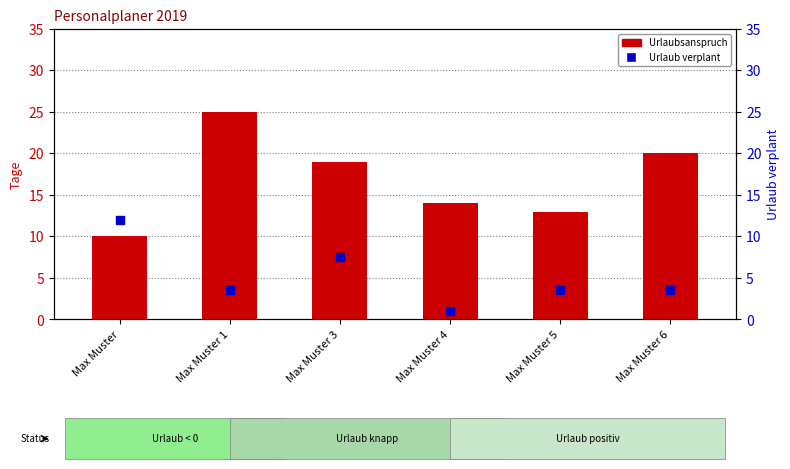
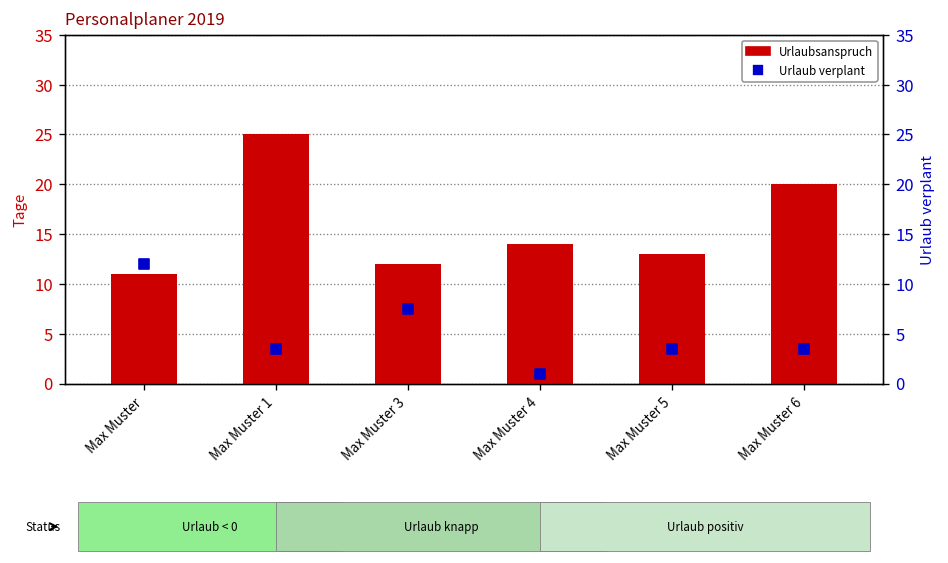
  {
    "Urlaubsanspruch": {
-     "Max Muster": 10,
+     "Max Muster": 11,
      "Max Muster 1": 25,
-     "Max Muster 3": 19,
+     "Max Muster 3": 12,
      "Max Muster 4": 14,
      "Max Muster 5": 13,
      "Max Muster 6": 20
    }
  }
